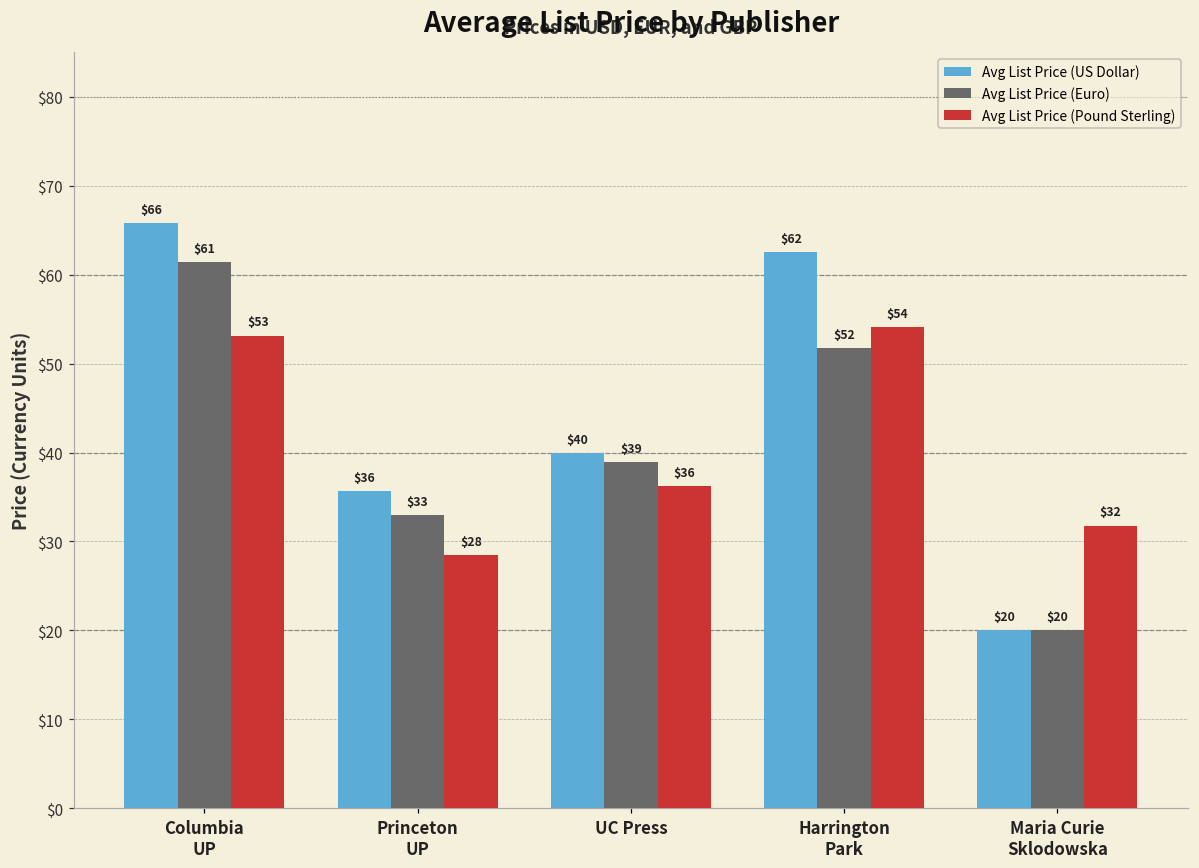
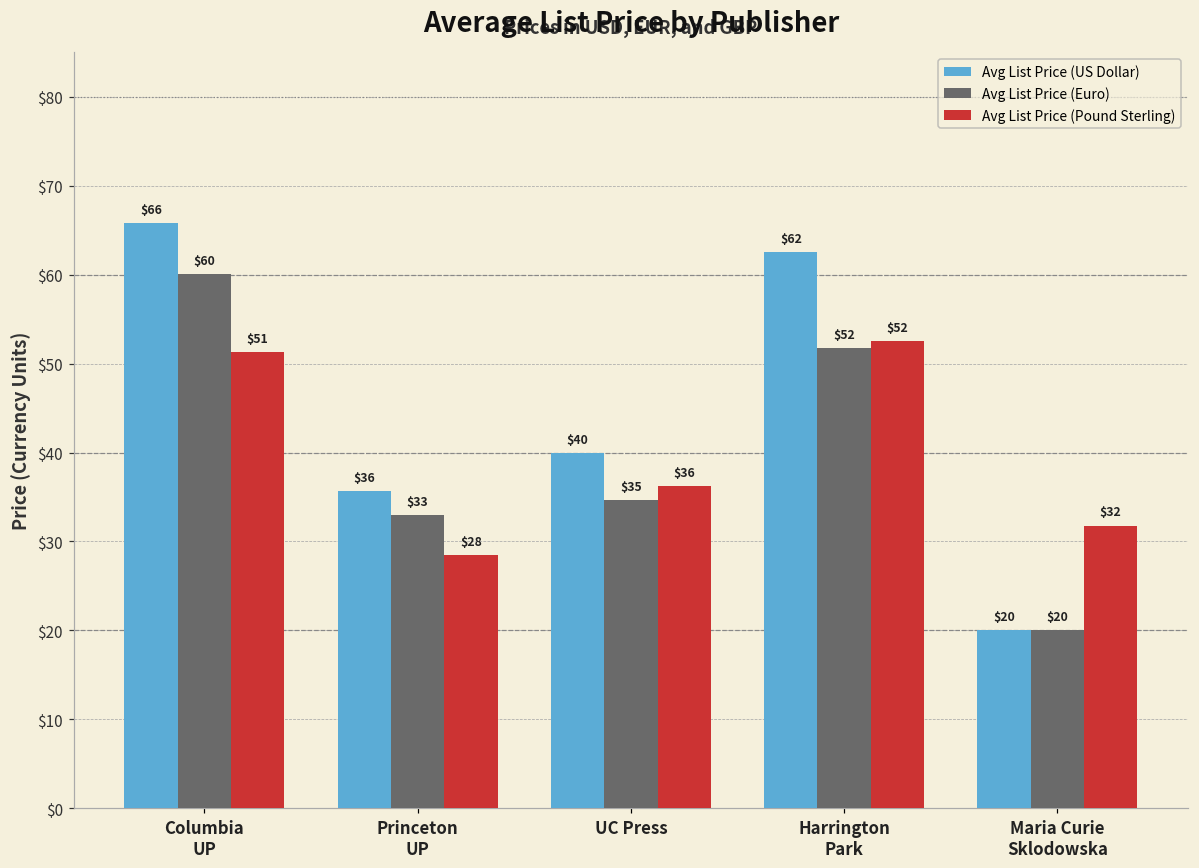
  {
    "Avg List Price (US Dollar)": {
      "Columbia UP": "$66",
      "Princeton UP": "$36",
      "UC Press": "$40",
      "Harrington Park": "$62",
      "Maria Curie Sklodowska": "$20"
    },
    "Avg List Price (Euro)": {
-     "Columbia UP": "$61",
+     "Columbia UP": "$60",
      "Princeton UP": "$33",
-     "UC Press": "$39",
+     "UC Press": "$35",
      "Harrington Park": "$52",
      "Maria Curie Sklodowska": "$20"
    },
    "Avg List Price (Pound Sterling)": {
-     "Columbia UP": "$53",
+     "Columbia UP": "$51",
      "Princeton UP": "$28",
      "UC Press": "$36",
-     "Harrington Park": "$54",
+     "Harrington Park": "$52",
      "Maria Curie Sklodowska": "$32"
    }
  }
